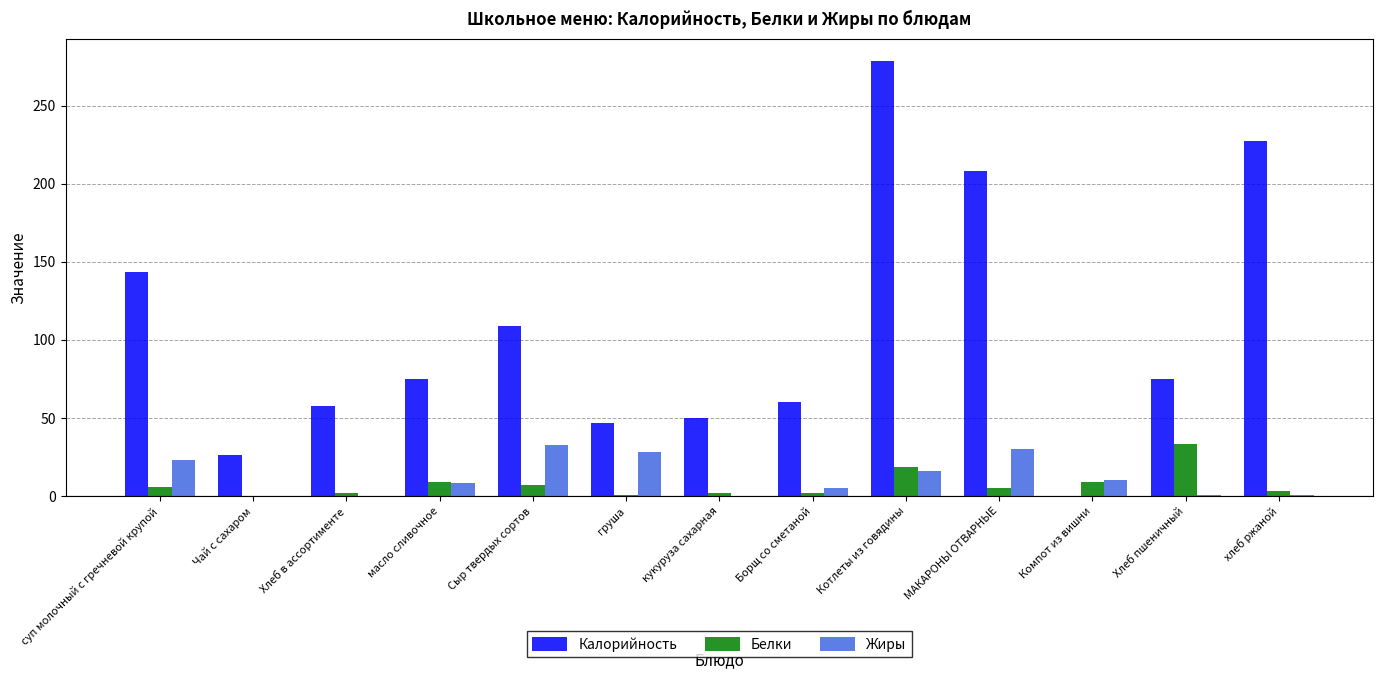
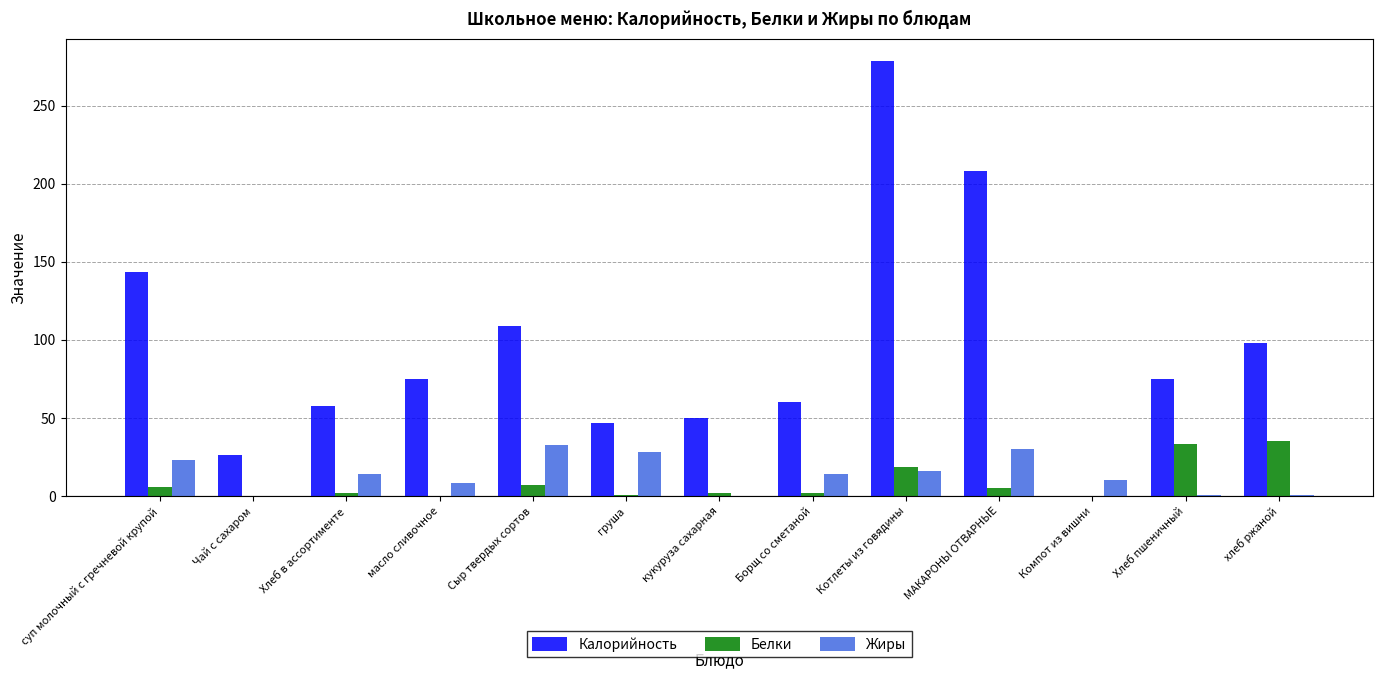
  {
    "Калорийность": {
      "суп молочный с гречневой крупой": 144,
      "Чай с сахаром": 26,
      "Хлеб в ассортименте": 58,
      "масло сливочное": 75,
      "Сыр твердых сортов": 109,
      "груша": 47,
      "кукуруза сахарная": 50,
      "Борщ со сметаной": 61,
      "Котлеты из говядины": 279,
      "МАКАРОНЫ ОТВАРНЫЕ": 208,
      "Хлеб пшеничный": 75,
-     "хлеб ржаной": 227
+     "хлеб ржаной": 98
    },
    "Белки": {
      "суп молочный с гречневой крупой": 6,
      "Хлеб в ассортименте": 2,
-     "масло сливочное": 9,
+     "масло сливочное": 0,
      "Сыр твердых сортов": 7,
      "кукуруза сахарная": 2,
      "Борщ со сметаной": 2,
      "Котлеты из говядины": 19,
      "МАКАРОНЫ ОТВАРНЫЕ": 5,
-     "Компот из вишни": 9,
+     "Компот из вишни": 0,
      "Хлеб пшеничный": 34,
-     "хлеб ржаной": 3
+     "хлеб ржаной": 35
    },
    "Жиры": {
      "суп молочный с гречневой крупой": 23,
      "Чай с сахаром": 0,
-     "Хлеб в ассортименте": 0,
+     "Хлеб в ассортименте": 14,
      "масло сливочное": 8,
      "Сыр твердых сортов": 33,
      "груша": 28,
      "кукуруза сахарная": 0,
-     "Борщ со сметаной": 5,
+     "Борщ со сметаной": 14,
      "Котлеты из говядины": 16,
      "МАКАРОНЫ ОТВАРНЫЕ": 30,
      "Компот из вишни": 11
    }
  }
